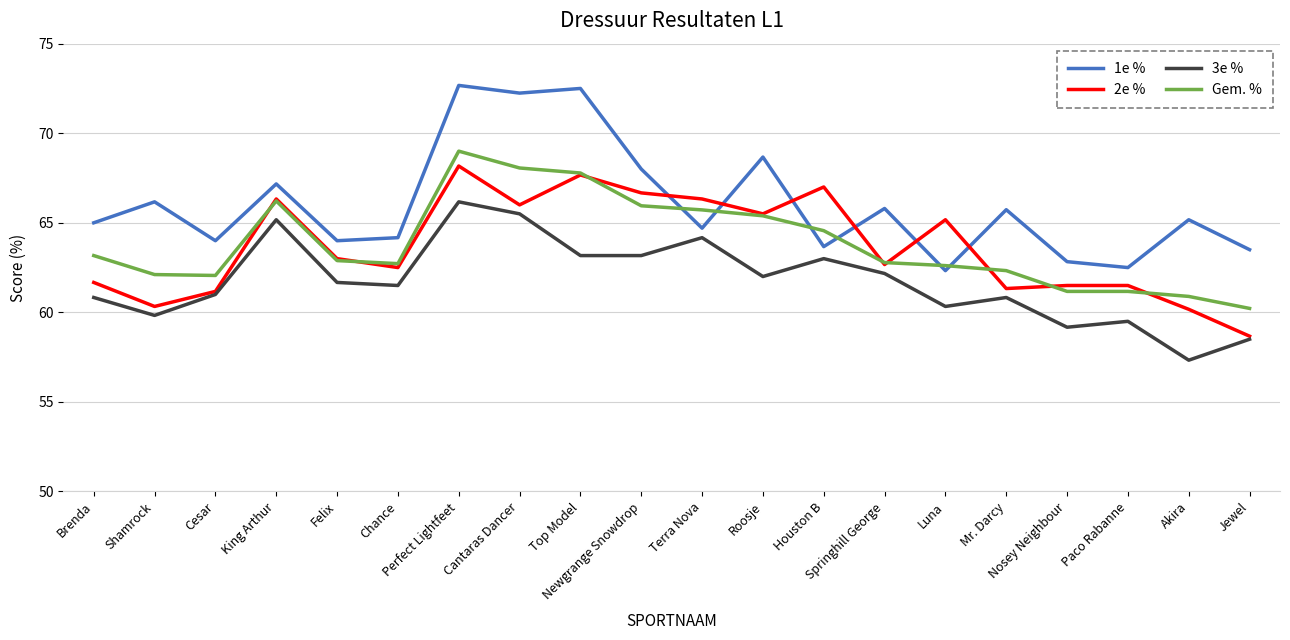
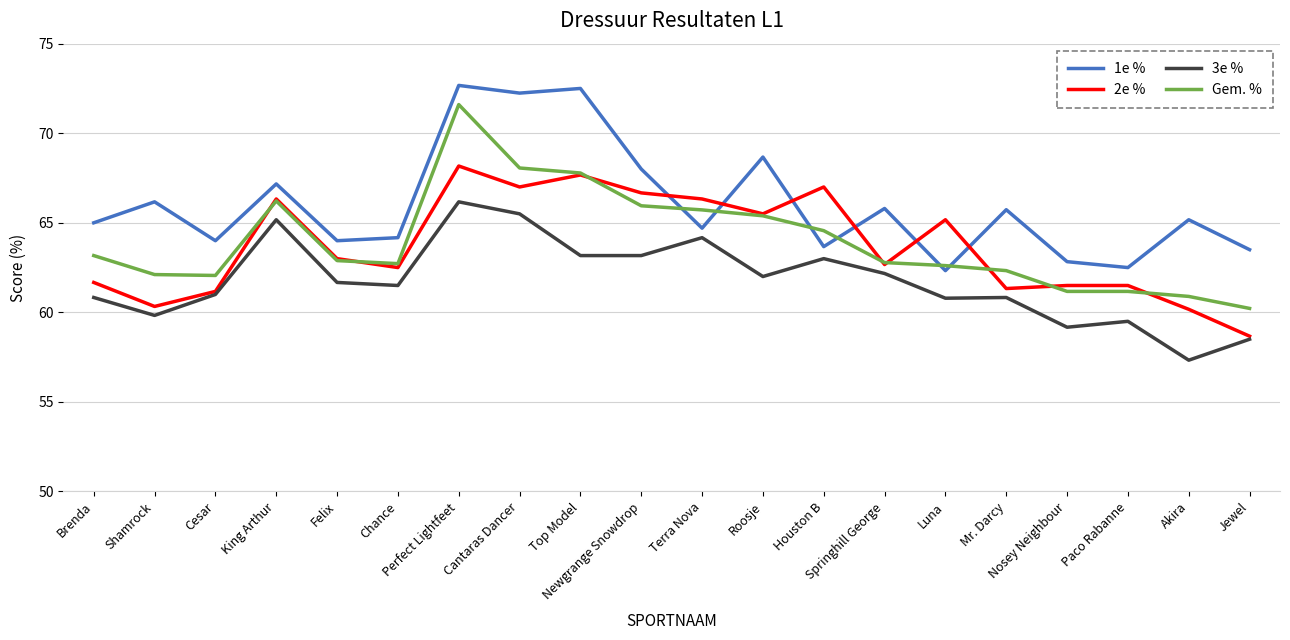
  {
    "1e %": {
      "Brenda": 65.0,
      "Shamrock": 66.2,
      "Cesar": 64.0,
      "King Arthur": 67.2,
      "Felix": 64.0,
      "Chance": 64.2,
      "Perfect Lightfeet": 72.7,
      "Cantaras Dancer": 72.2,
      "Top Model": 72.5,
      "Newgrange Snowdrop": 68.0,
      "Terra Nova": 64.7,
      "Roosje": 68.7,
      "Houston B": 63.7,
      "Springhill George": 65.8,
      "Luna": 62.3,
      "Mr. Darcy": 65.7,
      "Nosey Neighbour": 62.8,
      "Paco Rabanne": 62.5,
      "Akira": 65.2,
      "Jewel": 63.5
    },
    "2e %": {
      "Brenda": 61.7,
      "Shamrock": 60.3,
      "Cesar": 61.2,
      "Chance": 62.5,
      "Perfect Lightfeet": 68.2,
-     "Cantaras Dancer": 66,
+     "Cantaras Dancer": 67,
      "Newgrange Snowdrop": 66.7,
      "Terra Nova": 66.3,
      "Houston B": 67,
      "Luna": 65.2,
      "Mr. Darcy": 61.3,
      "Nosey Neighbour": 61.5,
      "Paco Rabanne": 61.5,
      "Akira": 60.2,
      "Jewel": 58.7
    },
    "3e %": {
      "Brenda": 60.8,
      "Shamrock": 59.8,
      "Cesar": 61.0,
      "King Arthur": 65.2,
      "Felix": 61.7,
      "Chance": 61.5,
      "Perfect Lightfeet": 66.2,
      "Cantaras Dancer": 65.5,
      "Top Model": 63.2,
      "Newgrange Snowdrop": 63.2,
      "Terra Nova": 64.2,
      "Roosje": 62.0,
      "Houston B": 63.0,
      "Springhill George": 62.2,
-     "Luna": 60.3,
+     "Luna": 60.8,
      "Mr. Darcy": 60.8,
      "Nosey Neighbour": 59.2,
      "Paco Rabanne": 59.5,
      "Akira": 57.3,
      "Jewel": 58.5
    },
    "Gem. %": {
      "Brenda": 63.2,
      "Shamrock": 62.1,
      "Cesar": 62.1,
      "Chance": 62.7,
-     "Perfect Lightfeet": 69.0,
+     "Perfect Lightfeet": 71.6,
      "Cantaras Dancer": 68.1,
      "Newgrange Snowdrop": 66.0,
      "Terra Nova": 65.7,
      "Houston B": 64.6,
      "Luna": 62.6,
      "Mr. Darcy": 62.3,
      "Nosey Neighbour": 61.2,
      "Paco Rabanne": 61.2,
      "Akira": 60.9,
      "Jewel": 60.2
    }
  }
